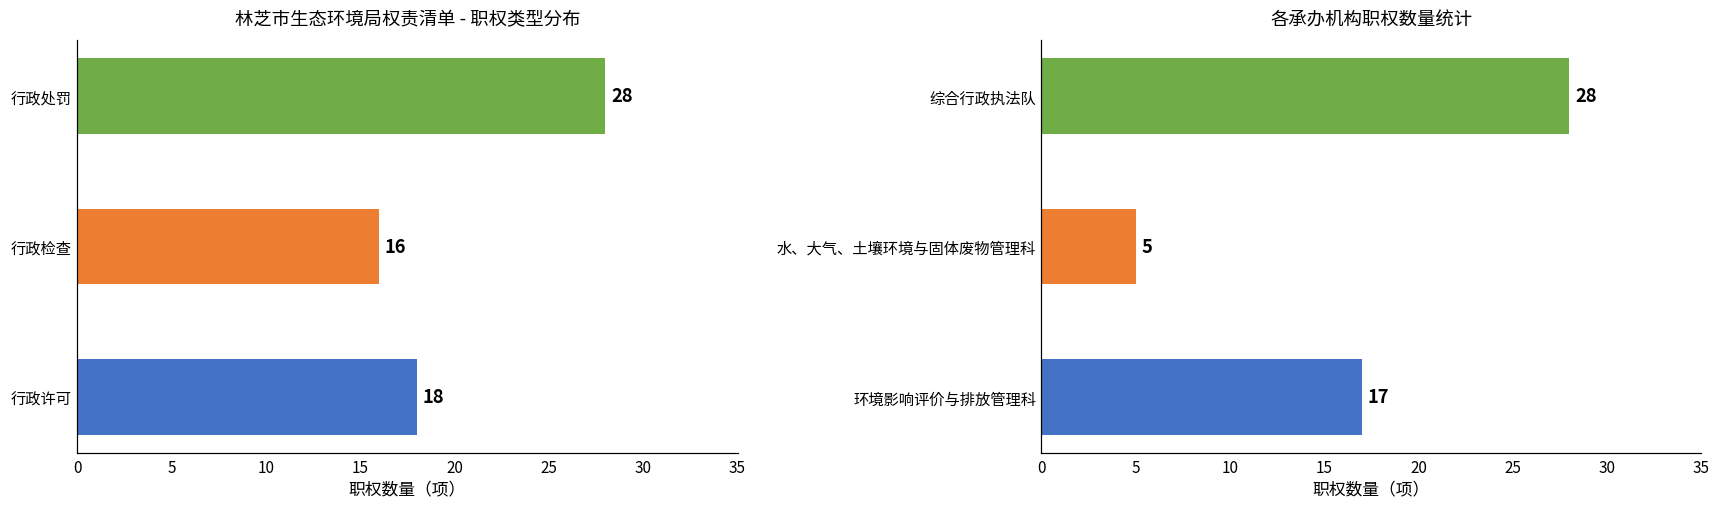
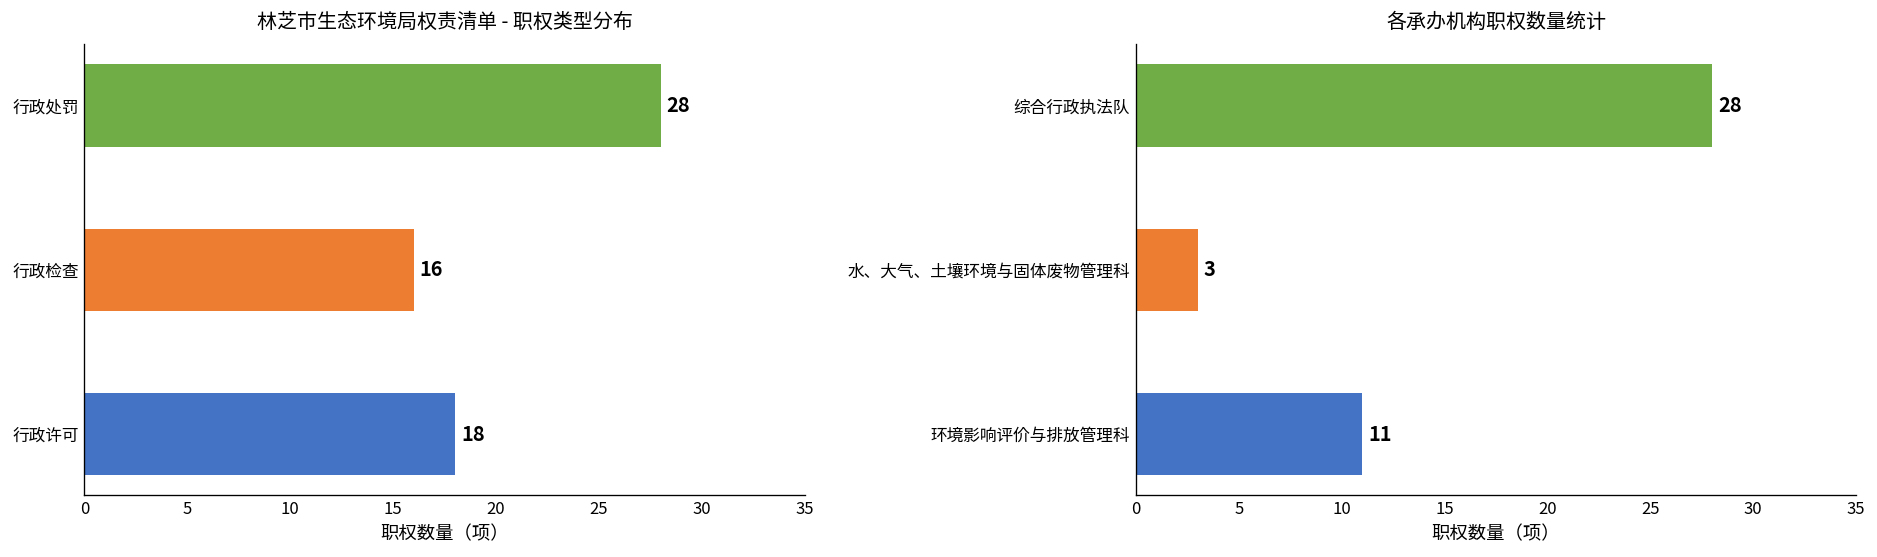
  {
    "林芝市生态环境局权责清单 - 职权类型分布": {
      "行政处罚": 28,
      "行政检查": 16,
      "行政许可": 18
    },
    "各承办机构职权数量统计": {
      "综合行政执法队": 28,
-     "水、大气、土壤环境与固体废物管理科": 5,
-     "环境影响评价与排放管理科": 17
+     "水、大气、土壤环境与固体废物管理科": 3,
+     "环境影响评价与排放管理科": 11
    }
  }
